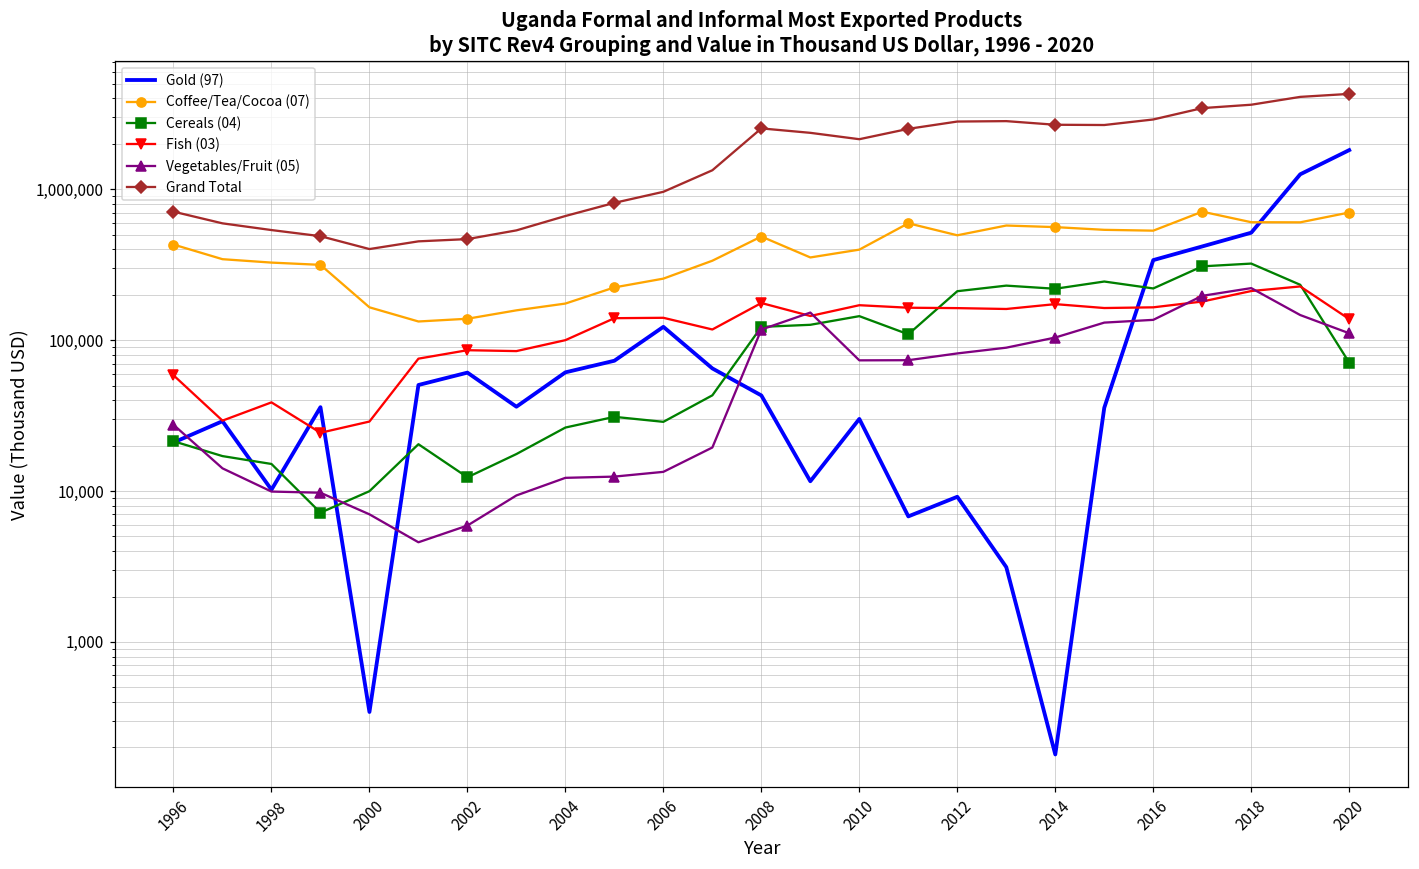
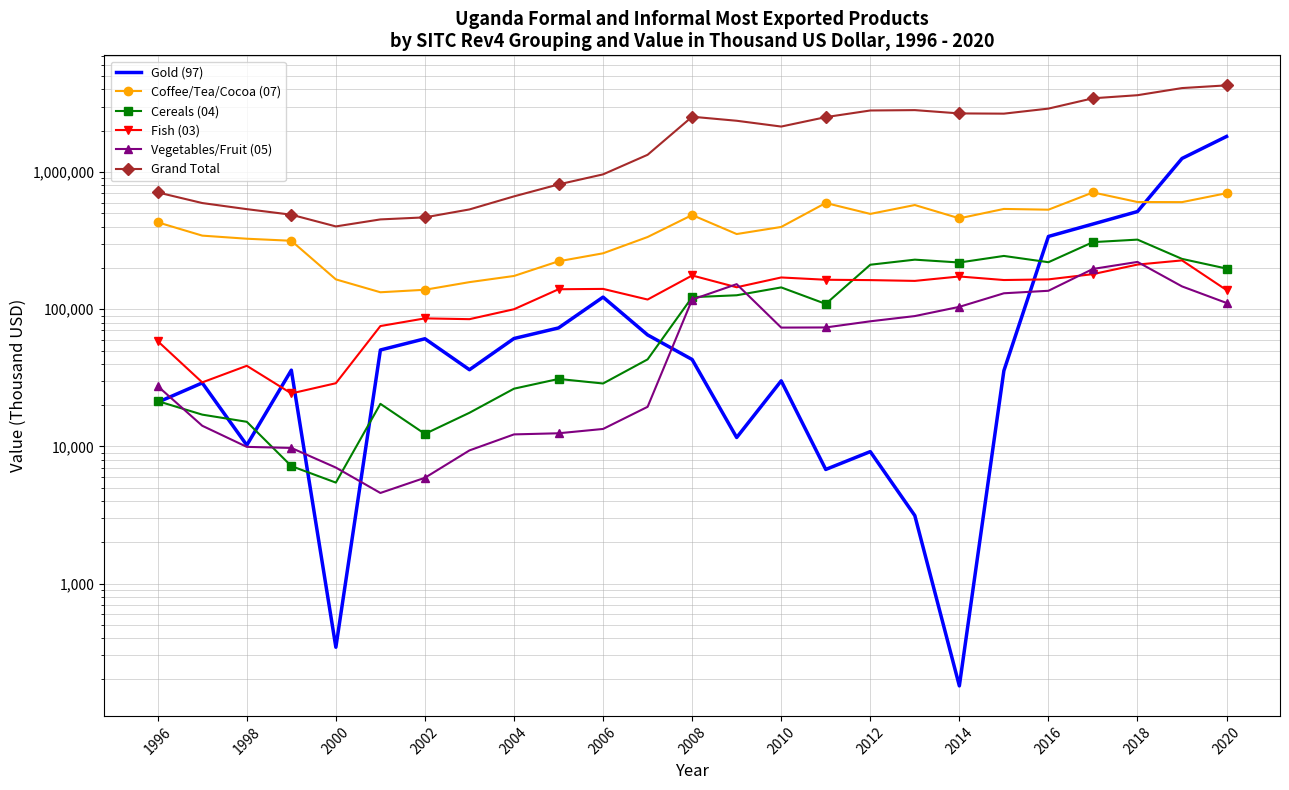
  {
    "Gold (97)": {
      "2000": "340",
      "2002": "60,000",
      "2004": "60,000",
      "2006": "120,000",
      "2008": "43,000",
      "2010": "30,000",
      "2012": "9,000",
      "2014": "180",
      "2016": "340,000",
      "2018": "520,000",
      "2020": "1,800,000"
    },
    "Coffee/Tea/Cocoa (07)": {
      "1996": "430,000",
      "1998": "330,000",
      "2000": "170,000",
      "2002": "140,000",
      "2004": "170,000",
      "2006": "260,000",
      "2008": "490,000",
      "2010": "400,000",
      "2012": "500,000",
-     "2014": "560,000",
+     "2014": "460,000",
      "2016": "530,000",
      "2018": "600,000",
      "2020": "700,000"
    },
    "Cereals (04)": {
      "1998": "15,000",
-     "2000": "10,000",
+     "2000": "5,400",
      "2002": "12,000",
      "2004": "26,000",
      "2006": "29,000",
      "2010": "140,000",
      "2012": "210,000",
      "2014": "220,000",
      "2016": "220,000",
      "2018": "320,000",
-     "2020": "70,000"
+     "2020": "200,000"
    },
    "Fish (03)": {
      "1996": "59,000",
      "1998": "39,000",
      "2000": "29,000",
      "2002": "90,000",
      "2004": "100,000",
      "2006": "140,000",
      "2008": "180,000",
      "2010": "170,000",
      "2012": "160,000",
      "2014": "170,000",
      "2016": "170,000",
      "2018": "210,000",
      "2020": "140,000"
    },
    "Vegetables/Fruit (05)": {
      "1996": "27,000",
      "2000": "7,000",
      "2002": "5,900",
      "2004": "12,000",
      "2006": "13,000",
      "2010": "70,000",
      "2012": "80,000",
      "2014": "100,000",
      "2016": "140,000",
      "2018": "220,000",
      "2020": "110,000"
    },
    "Grand Total": {
      "1996": "700,000",
      "1998": "540,000",
      "2000": "400,000",
      "2002": "470,000",
      "2004": "700,000",
      "2006": "1,000,000",
      "2008": "2,500,000",
      "2010": "2,100,000",
      "2012": "2,800,000",
      "2014": "2,700,000",
      "2016": "2,900,000",
      "2018": "3,600,000",
      "2020": "4,300,000"
    }
  }
